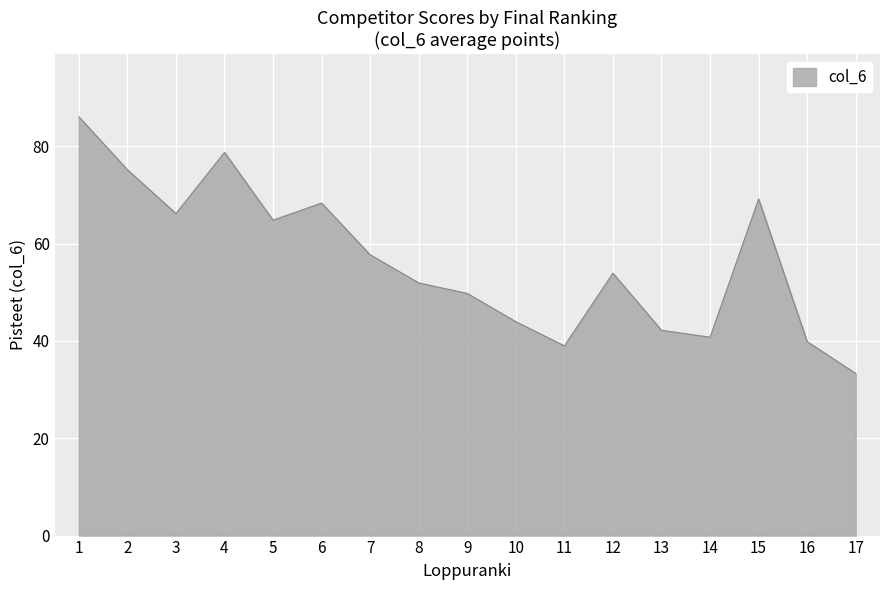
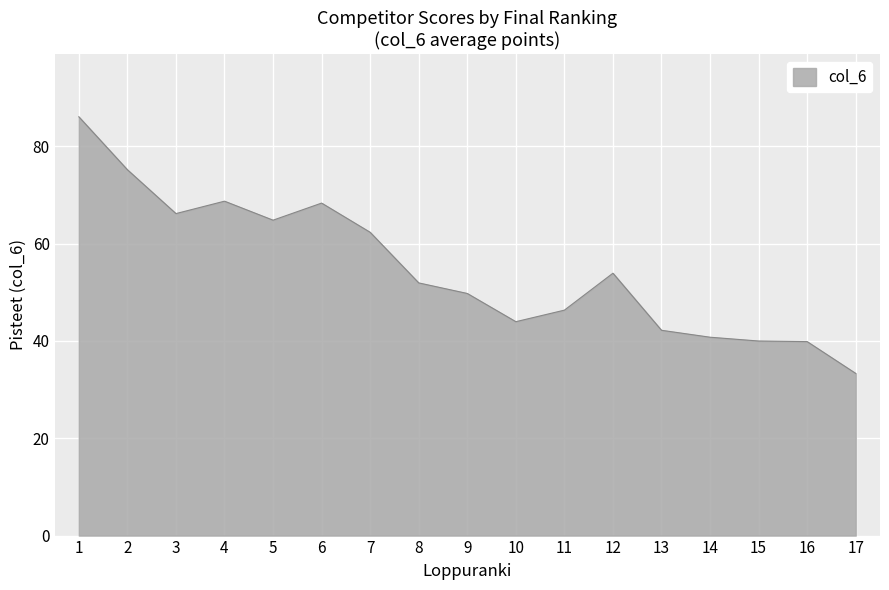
  {
    "1": 86,
    "2": 75,
    "3": 66,
-   "4": 79,
+   "4": 69,
    "5": 65,
    "6": 68,
-   "7": 58,
+   "7": 62,
    "8": 52,
    "9": 50,
    "10": 44,
-   "11": 39,
+   "11": 46,
    "12": 54,
    "13": 42,
    "14": 41,
-   "15": 69,
+   "15": 40,
    "16": 40,
    "17": 33
  }
